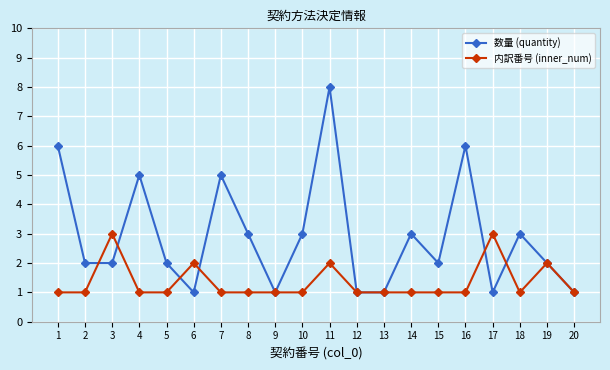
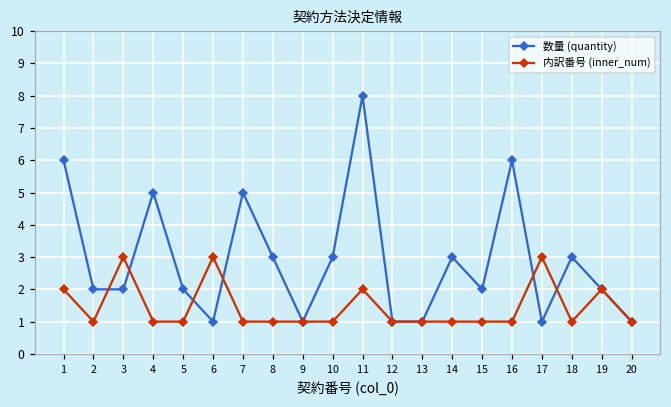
  {
    "数量 (quantity)": {
      "1": 6,
      "2": 2,
      "3": 2,
      "4": 5,
      "5": 2,
      "6": 1,
      "7": 5,
      "8": 3,
      "10": 3,
      "11": 8,
      "14": 3,
      "15": 2,
      "16": 6,
      "17": 1,
      "18": 3
    },
    "内訳番号 (inner_num)": {
-     "1": 1,
+     "1": 2,
      "2": 1,
      "3": 3,
      "4": 1,
      "5": 1,
-     "6": 2,
+     "6": 3,
      "7": 1,
      "8": 1,
      "10": 1,
      "11": 2,
      "14": 1,
      "15": 1,
      "16": 1,
      "17": 3,
      "18": 1
    }
  }
